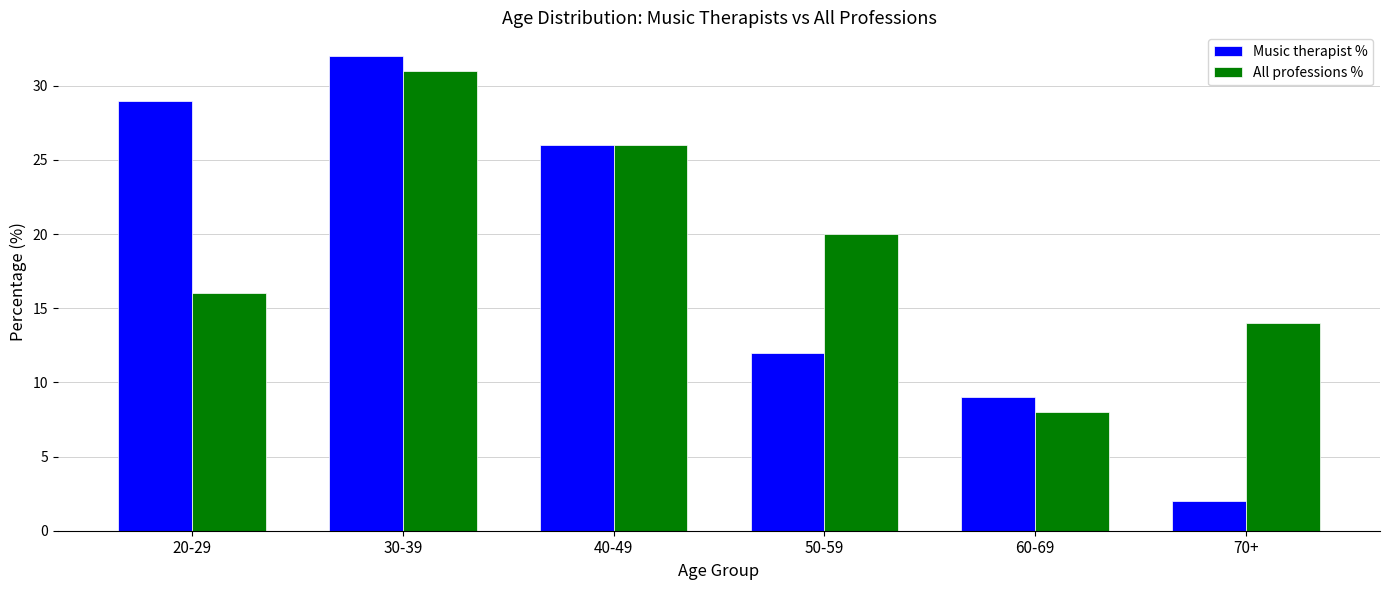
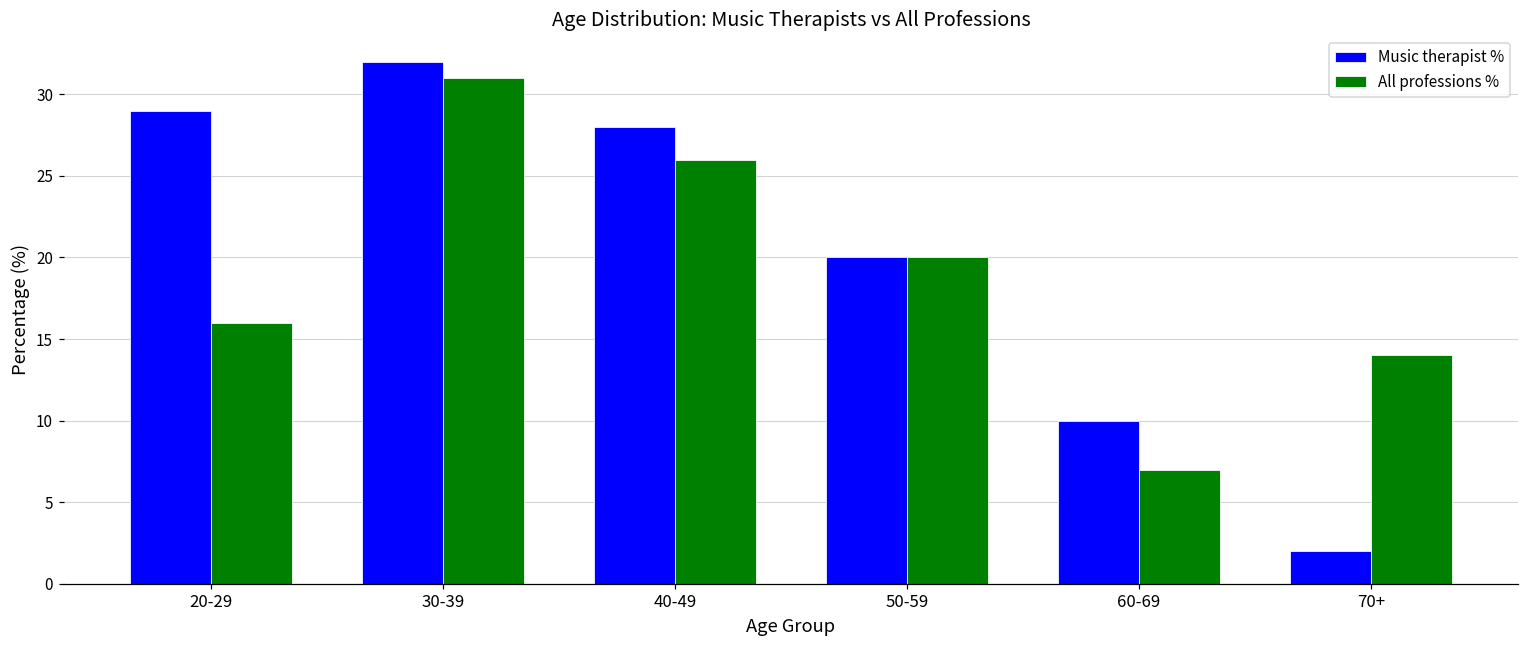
  {
    "Music therapist %": {
      "20-29": 29,
      "30-39": 32,
-     "40-49": 26,
-     "50-59": 12,
-     "60-69": 9,
+     "40-49": 28,
+     "50-59": 20,
+     "60-69": 10,
      "70+": 2
    },
    "All professions %": {
      "20-29": 16,
      "30-39": 31,
      "40-49": 26,
      "50-59": 20,
-     "60-69": 8,
+     "60-69": 7,
      "70+": 14
    }
  }
